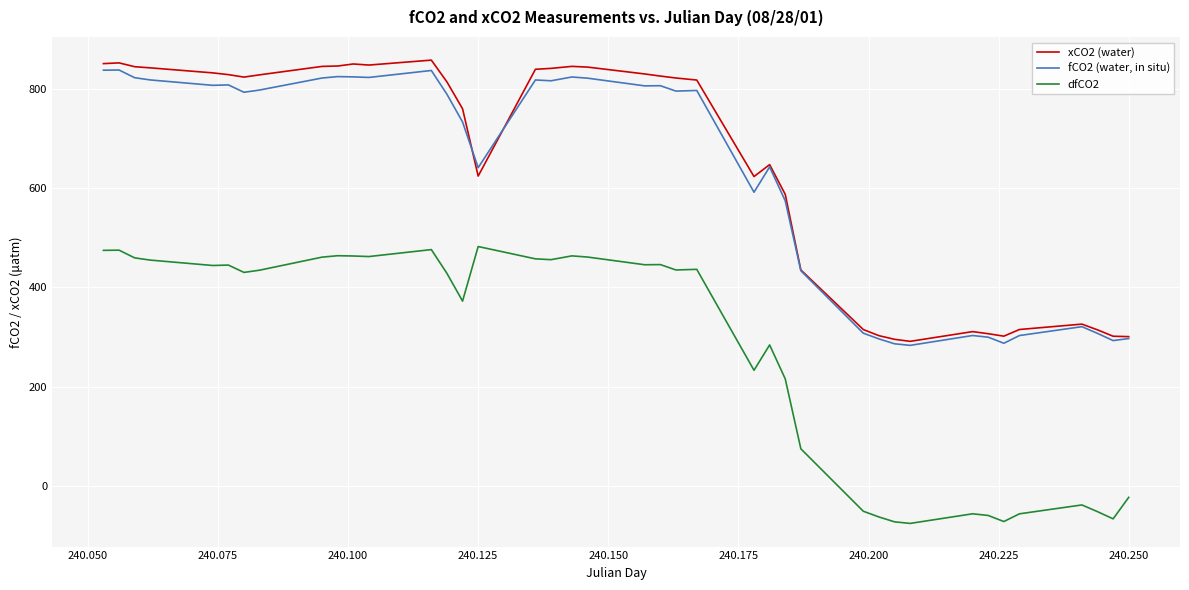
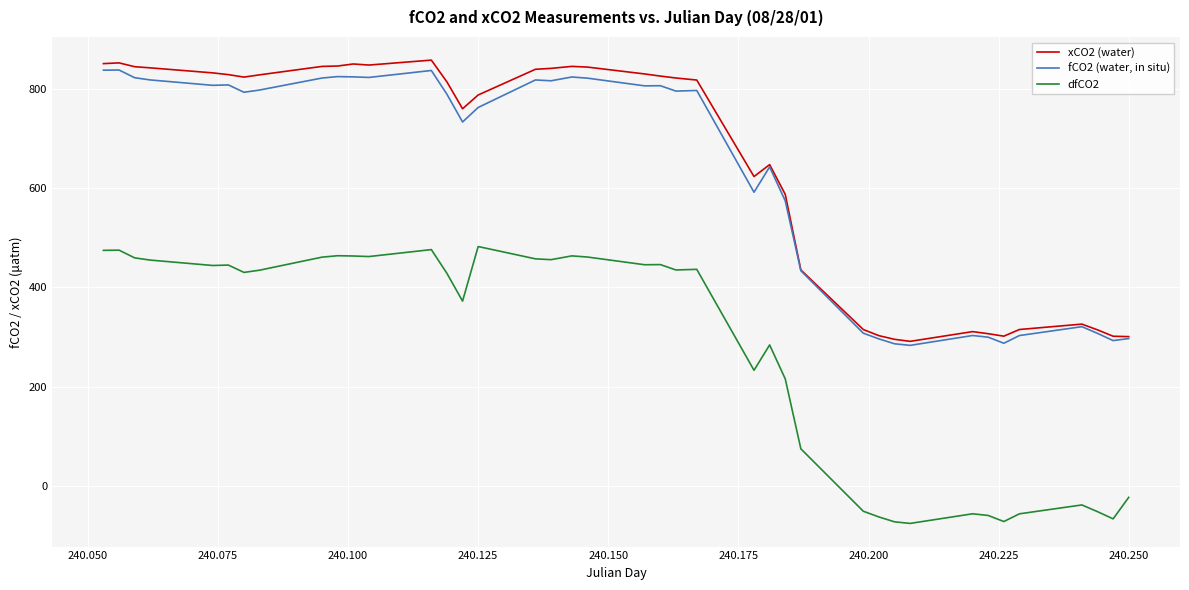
  {
    "xCO2 (water)": {
-     "240.125": 620
+     "240.125": 790
    },
    "fCO2 (water, in situ)": {
-     "240.125": 640
+     "240.125": 760
    },
    "dfCO2": {
      "240.125": 480,
      "240.250": -20
    }
  }
